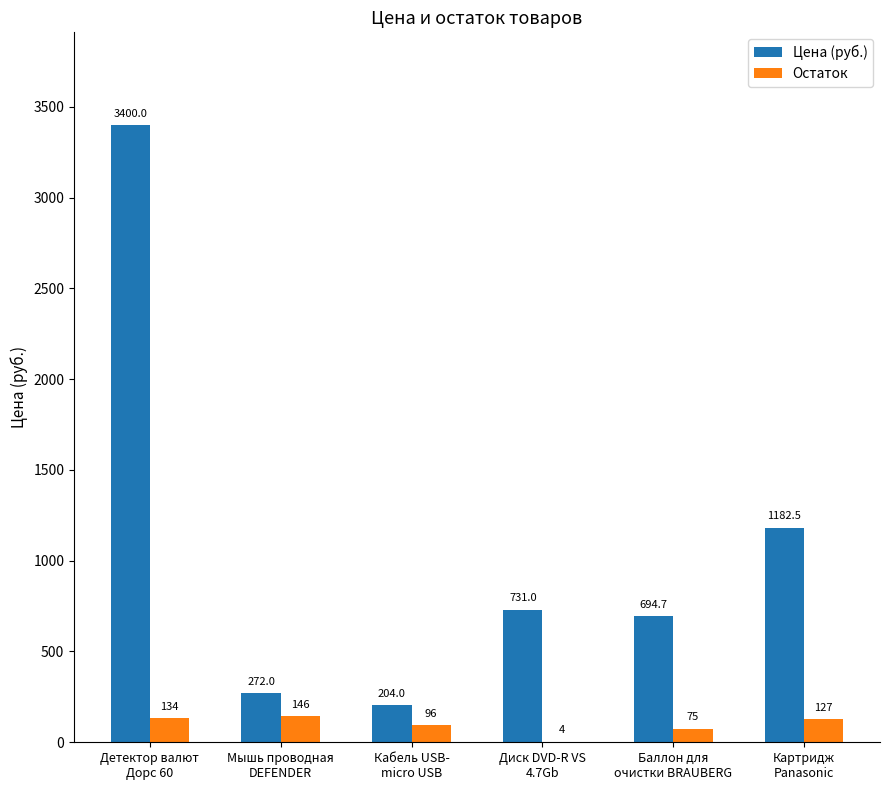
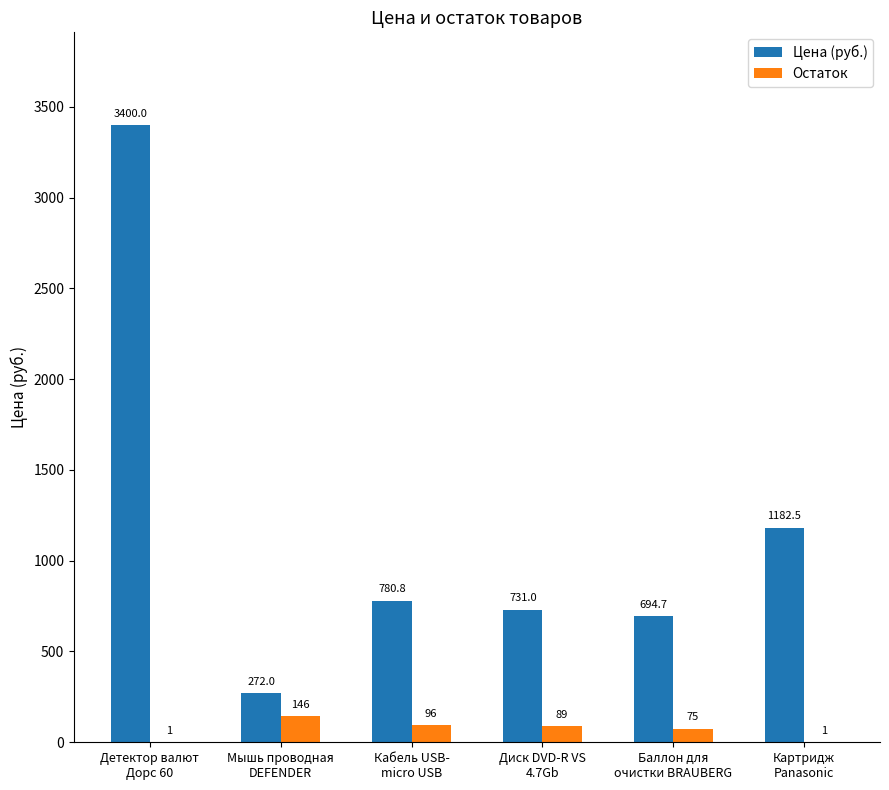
  {
    "Цена (руб.)": {
      "Детектор валют Дорс 60": 3400.0,
      "Мышь проводная DEFENDER": 272.0,
-     "Кабель USB- micro USB": 204.0,
+     "Кабель USB- micro USB": 780.8,
      "Диск DVD-R VS 4.7Gb": 731.0,
      "Баллон для очистки BRAUBERG": 694.7,
      "Картридж Panasonic": 1182.5
    },
    "Остаток": {
-     "Детектор валют Дорс 60": 134,
+     "Детектор валют Дорс 60": 1,
      "Мышь проводная DEFENDER": 146,
      "Кабель USB- micro USB": 96,
-     "Диск DVD-R VS 4.7Gb": 4,
+     "Диск DVD-R VS 4.7Gb": 89,
      "Баллон для очистки BRAUBERG": 75,
-     "Картридж Panasonic": 127
+     "Картридж Panasonic": 1
    }
  }
